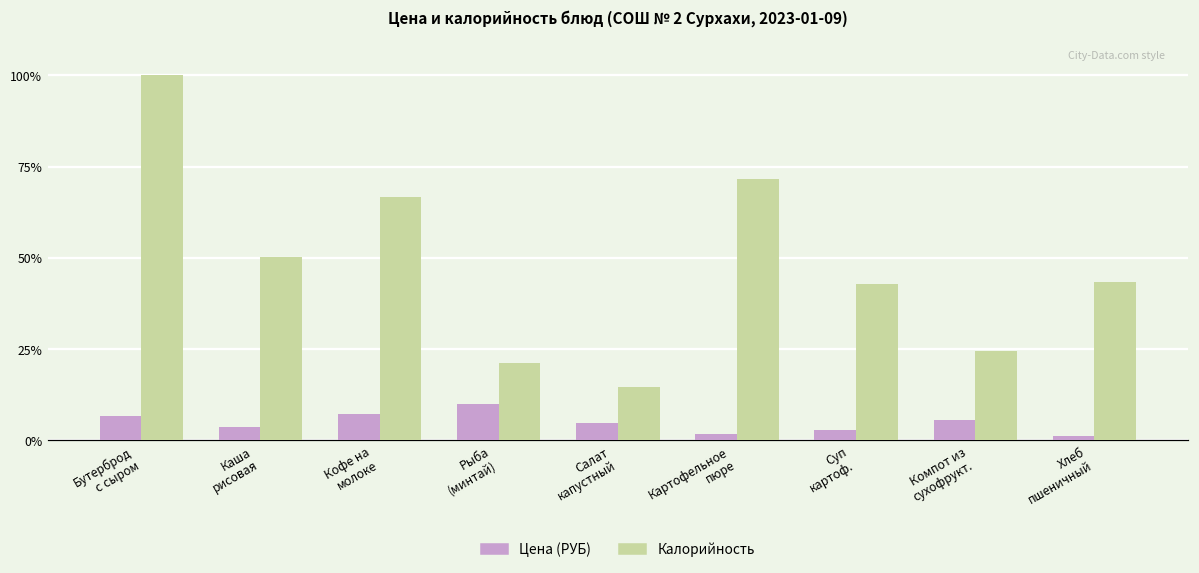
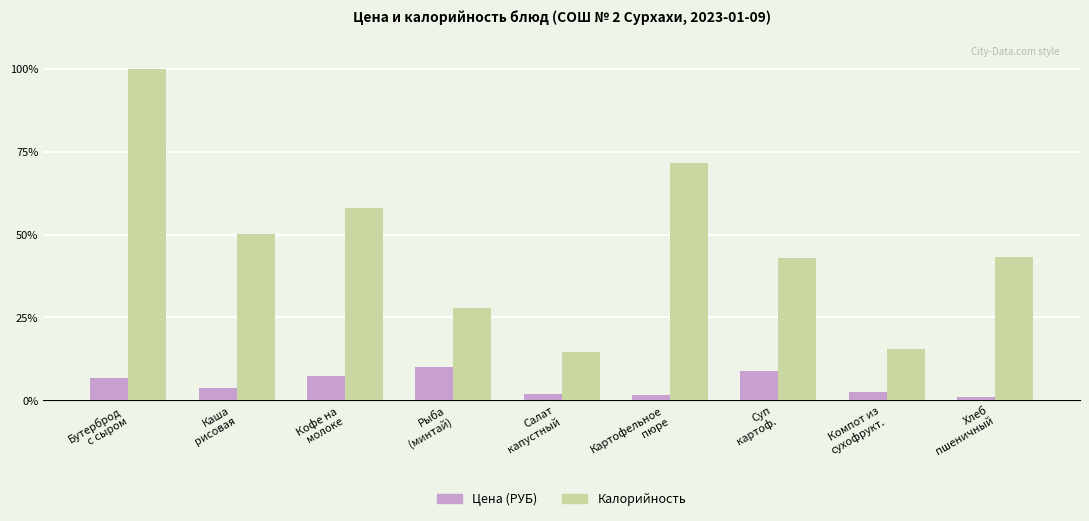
  {
    "Цена (РУБ)": {
      "Бутерброд с сыром": "7%",
      "Каша рисовая": "4%",
      "Кофе на молоке": "7%",
      "Рыба (минтай)": "10%",
-     "Салат капустный": "5%",
+     "Салат капустный": "2%",
      "Картофельное пюре": "2%",
-     "Суп картоф.": "3%",
-     "Компот из сухофрукт.": "6%",
+     "Суп картоф.": "9%",
+     "Компот из сухофрукт.": "2%",
      "Хлеб пшеничный": "1%"
    },
    "Калорийность": {
      "Бутерброд с сыром": "100%",
      "Каша рисовая": "50%",
-     "Кофе на молоке": "67%",
-     "Рыба (минтай)": "21%",
+     "Кофе на молоке": "58%",
+     "Рыба (минтай)": "28%",
      "Салат капустный": "15%",
      "Картофельное пюре": "71%",
      "Суп картоф.": "43%",
-     "Компот из сухофрукт.": "24%",
+     "Компот из сухофрукт.": "15%",
      "Хлеб пшеничный": "43%"
    }
  }
